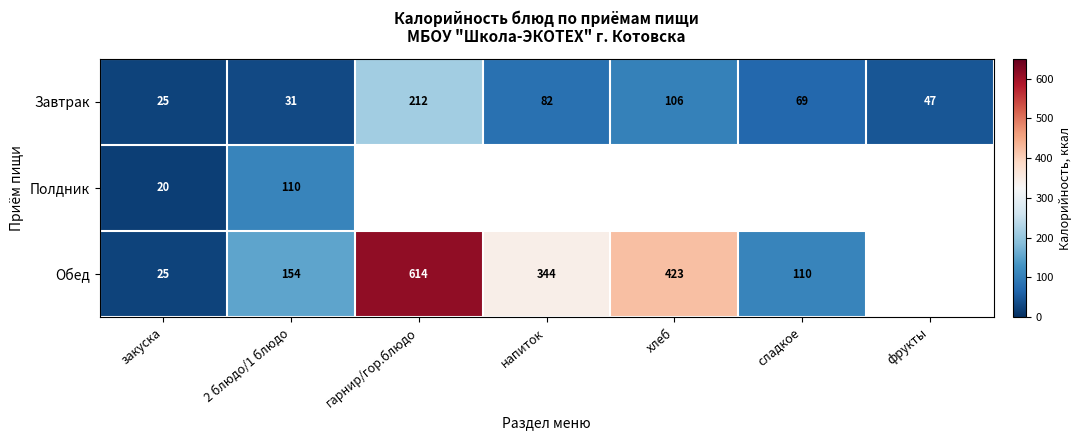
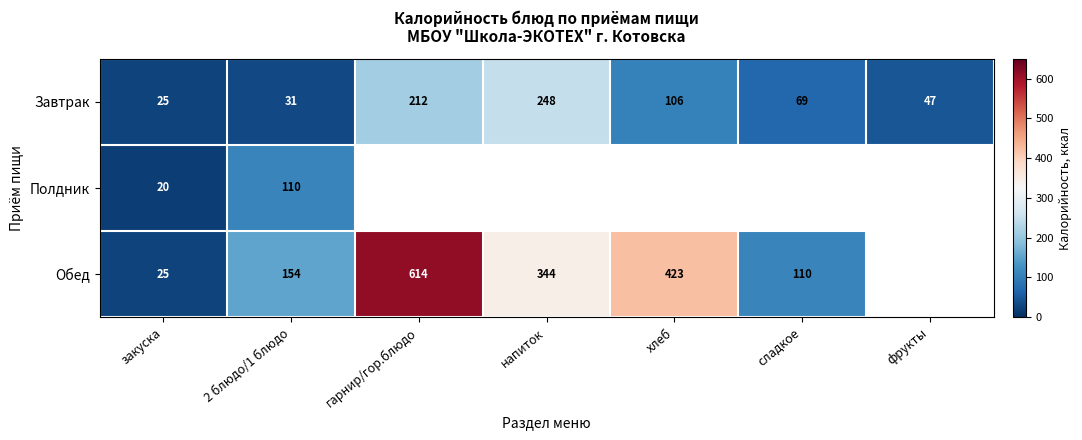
  {
    "Завтрак": {
      "закуска": 25,
      "2 блюдо/1 блюдо": 31,
      "гарнир/гор.блюдо": 212,
-     "напиток": 82,
+     "напиток": 248,
      "хлеб": 106,
      "сладкое": 69,
      "фрукты": 47
    },
    "Полдник": {
      "закуска": 20,
      "2 блюдо/1 блюдо": 110
    },
    "Обед": {
      "закуска": 25,
      "2 блюдо/1 блюдо": 154,
      "гарнир/гор.блюдо": 614,
      "напиток": 344,
      "хлеб": 423,
      "сладкое": 110
    }
  }
